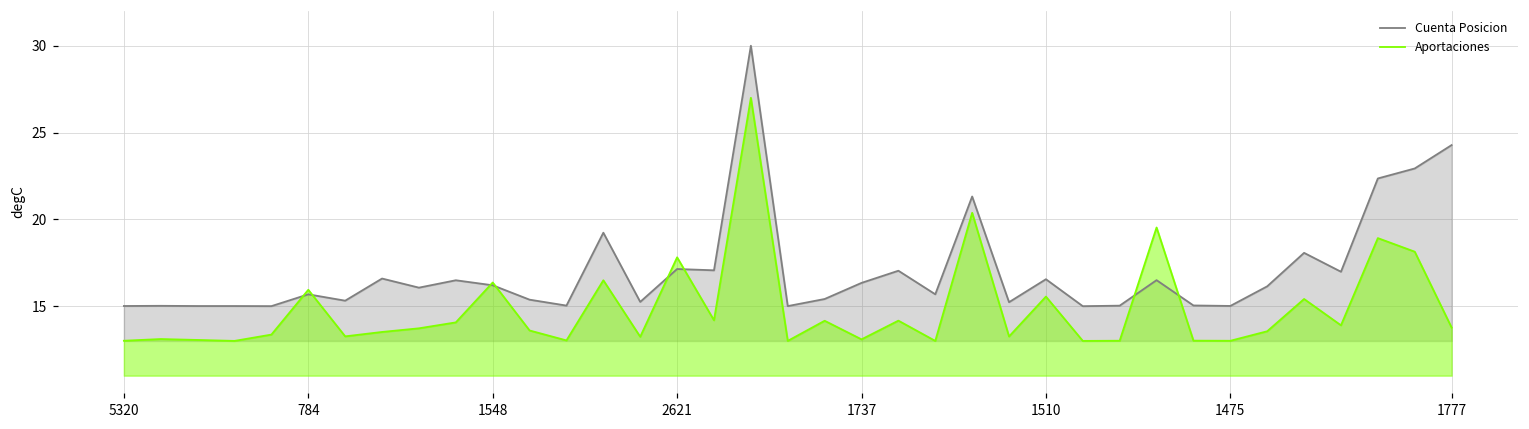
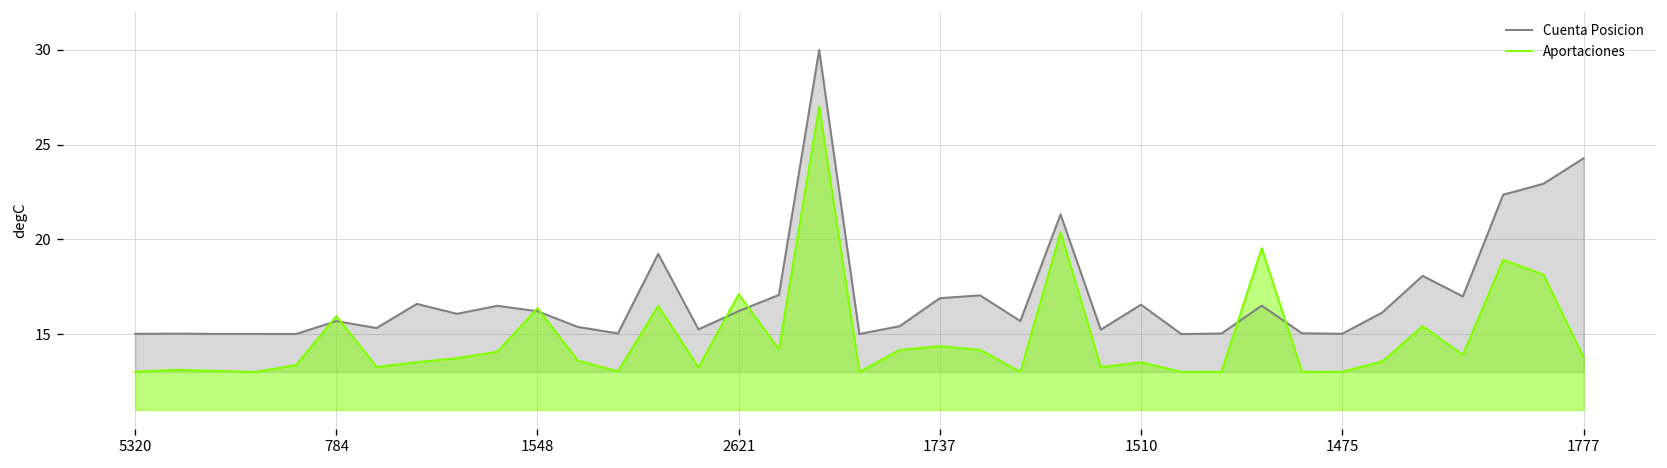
  {
    "Cuenta Posicion": {
      "5320": 15.0,
      "784": 15.7,
-     "2621": 17.1,
-     "1737": 16.3,
+     "2621": 16.2,
+     "1737": 16.9,
      "1510": 16.6,
      "1475": 15.0,
      "1777": 24.3
    },
    "Aportaciones": {
      "5320": 13.0,
      "784": 15.9,
-     "2621": 17.8,
-     "1737": 13.1,
-     "1510": 15.6,
+     "2621": 17.1,
+     "1737": 14.4,
+     "1510": 13.5,
      "1475": 13.0,
      "1777": 13.8
    }
  }
